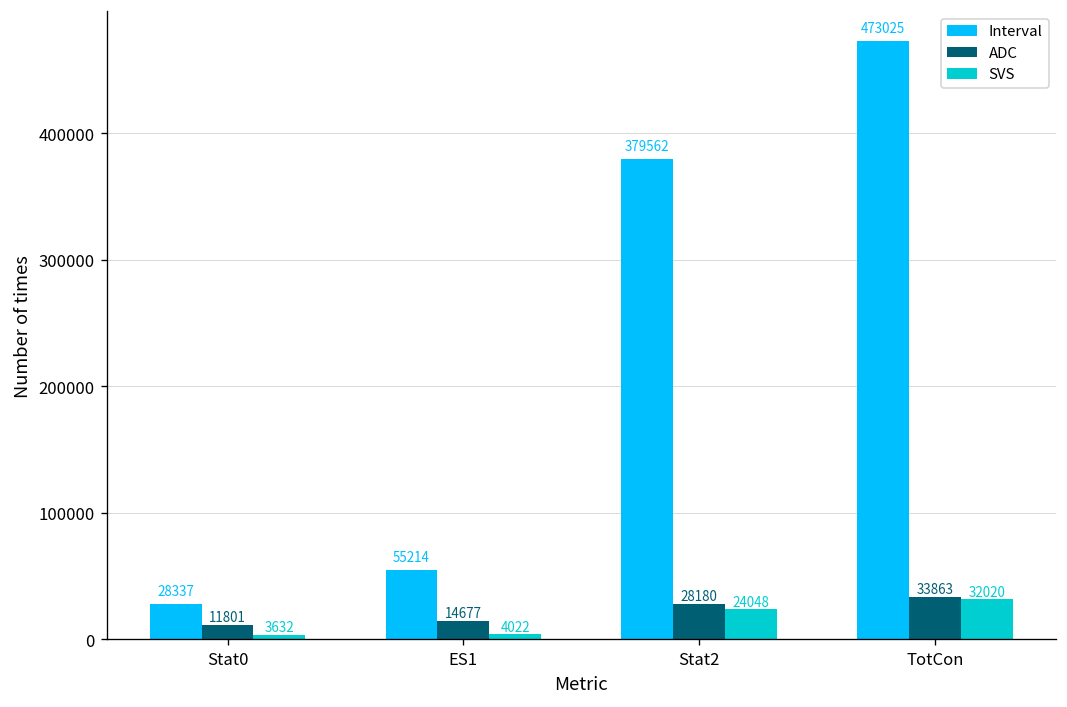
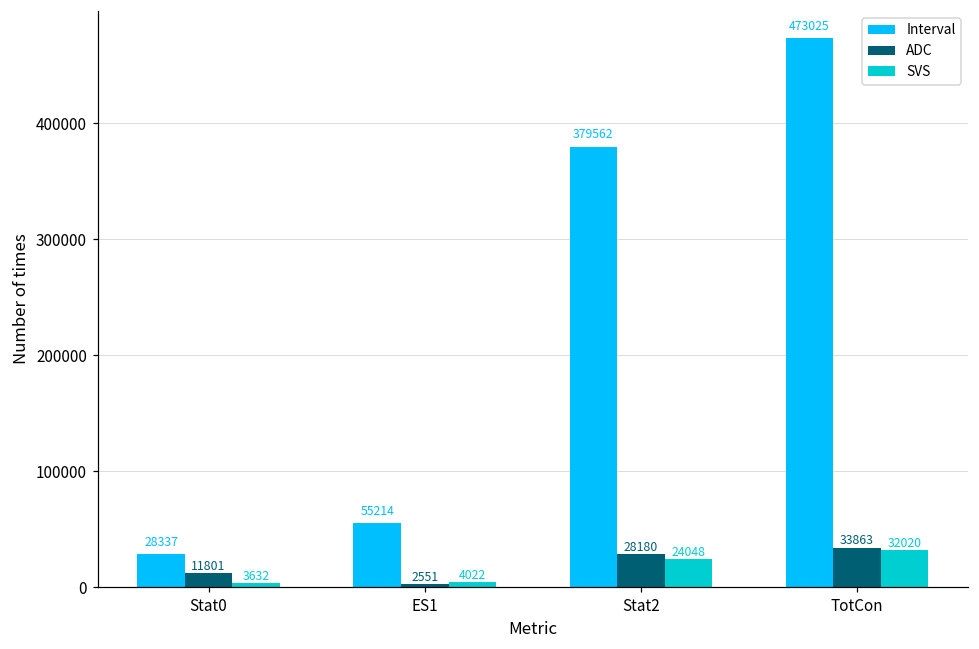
  {
    "ADC": {
      "Stat0": 11801,
-     "ES1": 14677,
+     "ES1": 2551,
      "Stat2": 28180,
      "TotCon": 33863
    }
  }
